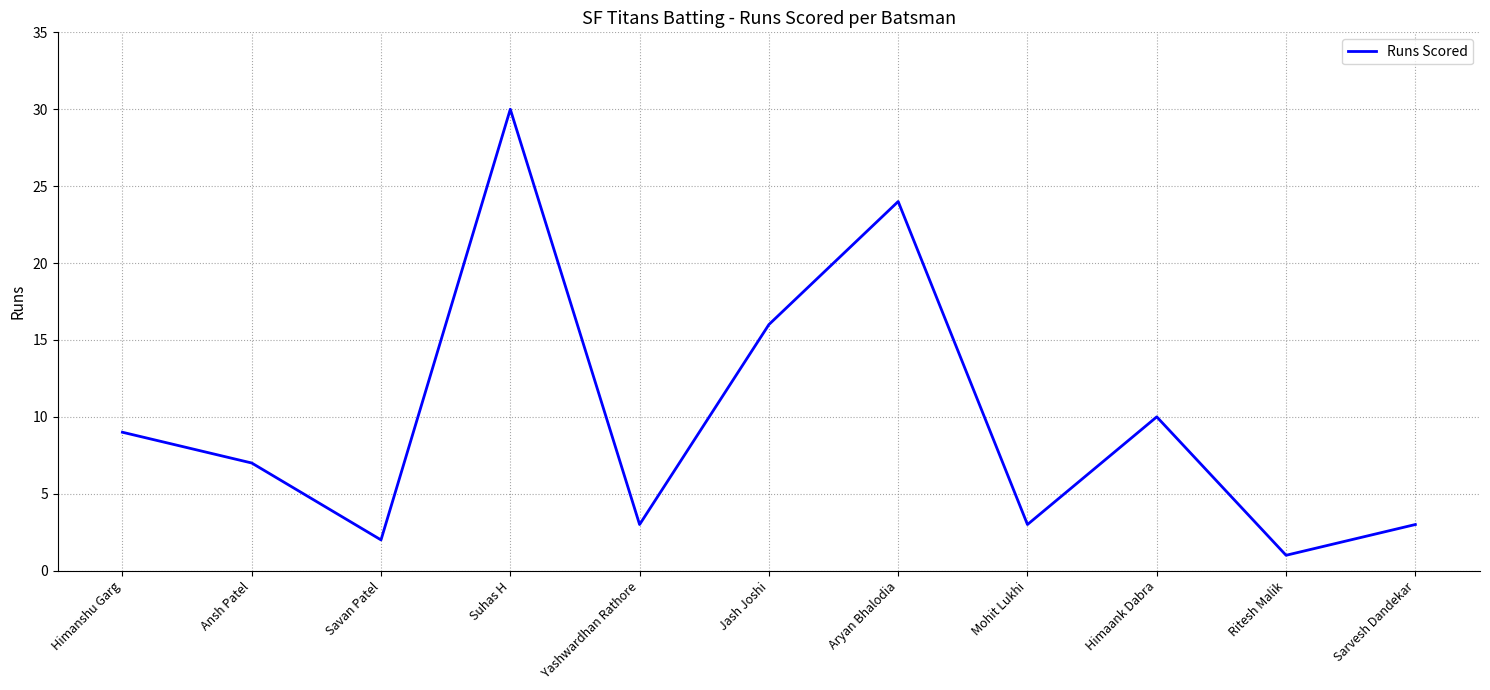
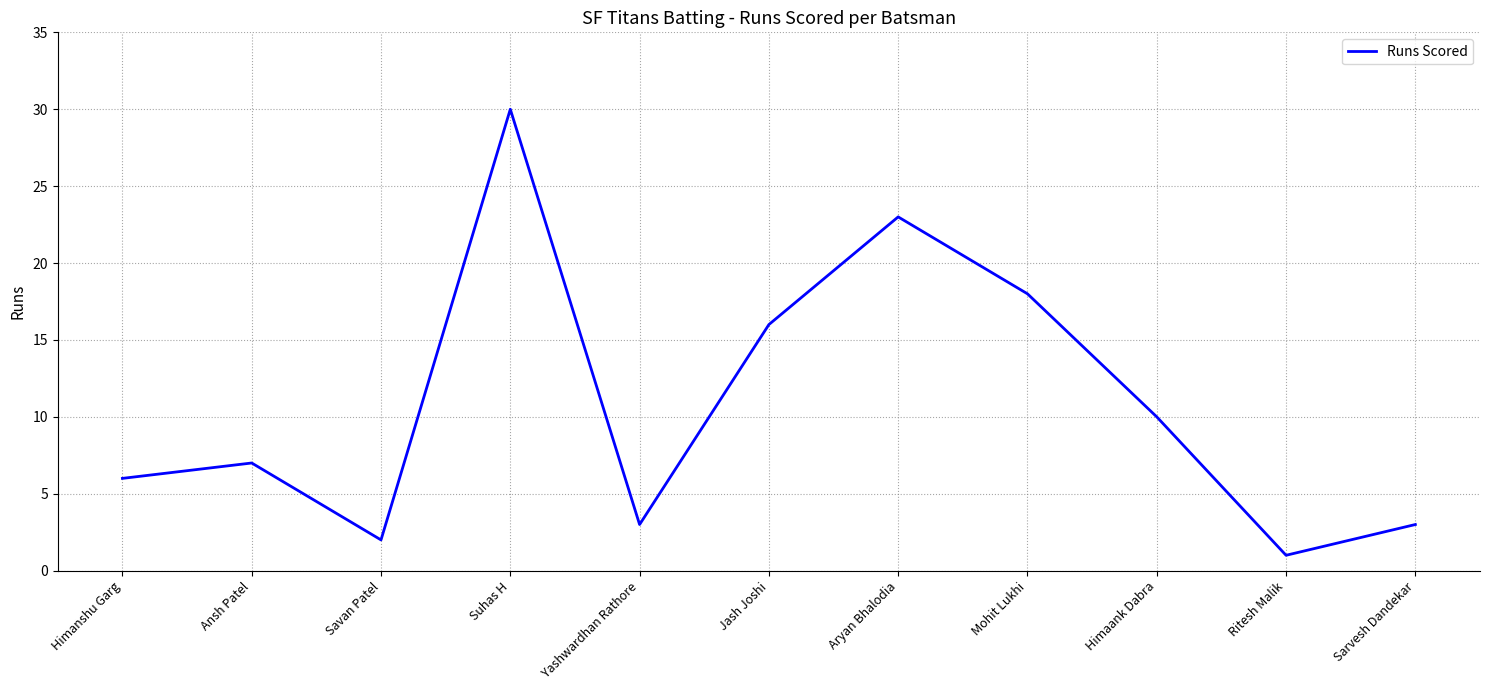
  {
-   "Himanshu Garg": 9,
+   "Himanshu Garg": 6,
    "Ansh Patel": 7,
    "Savan Patel": 2,
    "Suhas H": 30,
    "Yashwardhan Rathore": 3,
    "Jash Joshi": 16,
-   "Aryan Bhalodia": 24,
-   "Mohit Lukhi": 3,
+   "Aryan Bhalodia": 23,
+   "Mohit Lukhi": 18,
    "Himaank Dabra": 10,
    "Ritesh Malik": 1,
    "Sarvesh Dandekar": 3
  }
